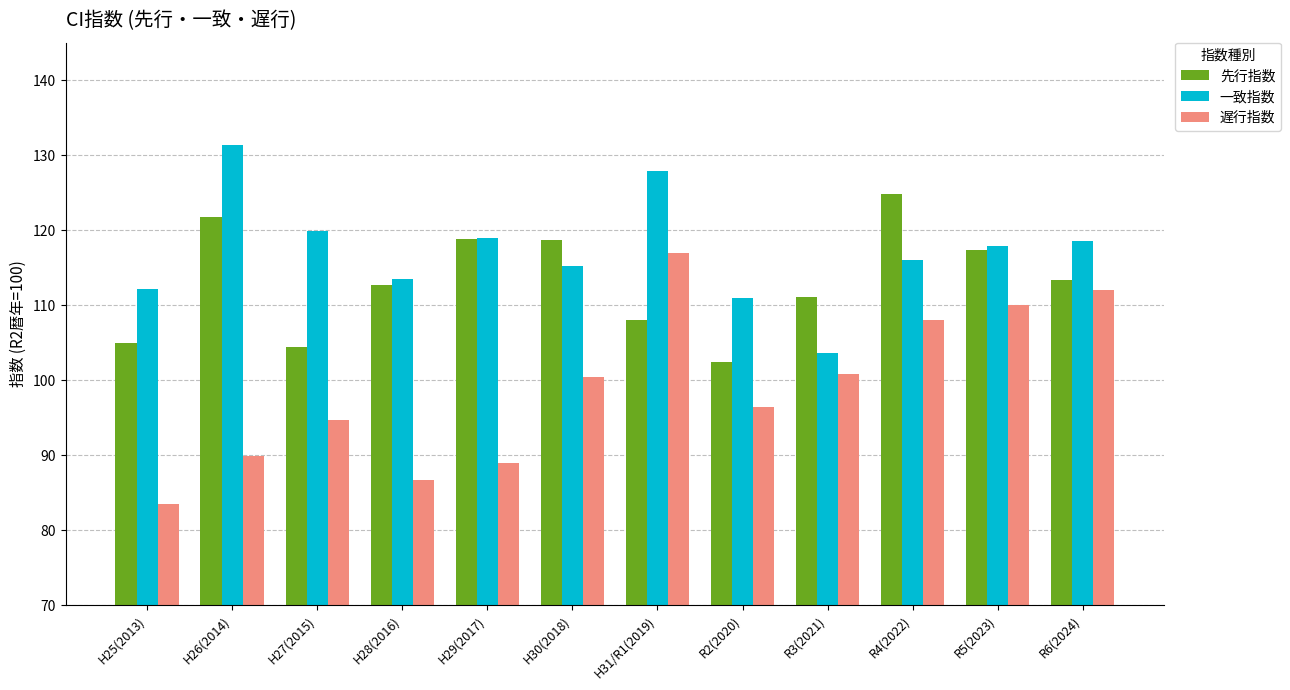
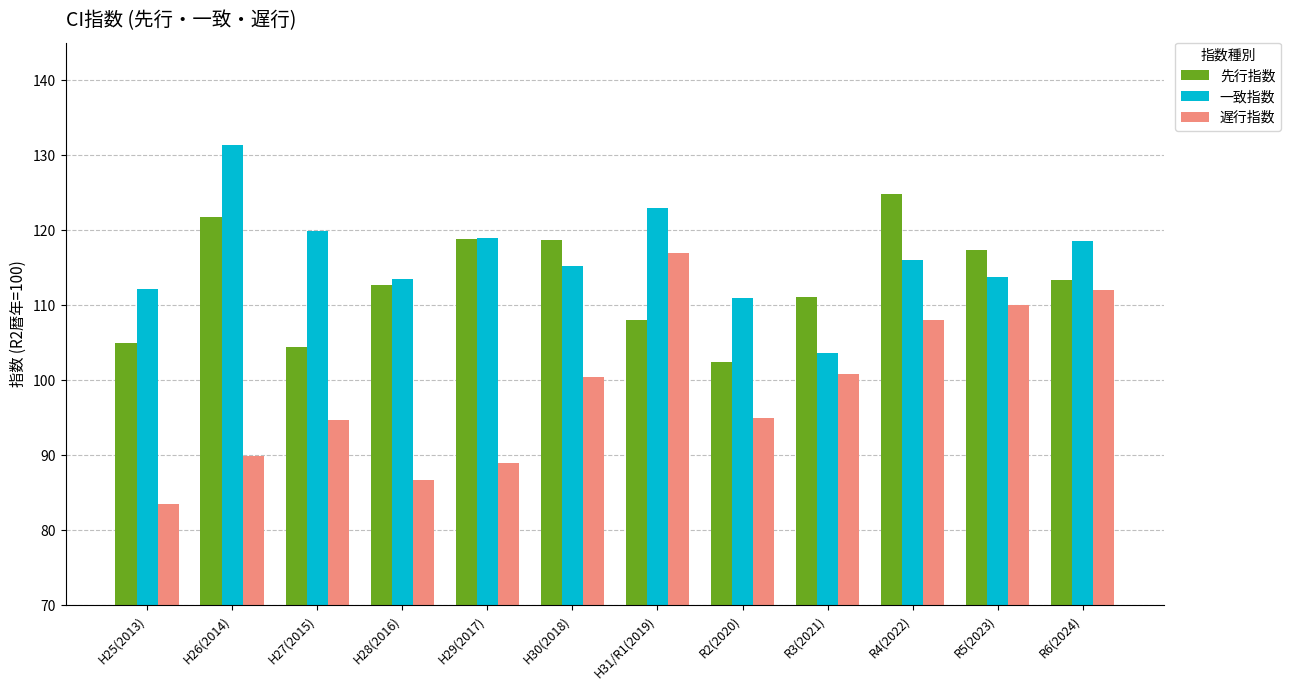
  {
    "先行指数": {
      "H25(2013)": 105,
      "H26(2014)": 122,
      "H27(2015)": 104,
      "H28(2016)": 113,
      "H29(2017)": 119,
      "H30(2018)": 119,
      "H31/R1(2019)": 108,
      "R2(2020)": 102,
      "R3(2021)": 111,
      "R4(2022)": 125,
      "R5(2023)": 117,
      "R6(2024)": 113
    },
    "一致指数": {
      "H25(2013)": 112,
      "H26(2014)": 131,
      "H27(2015)": 120,
      "H28(2016)": 114,
      "H29(2017)": 119,
      "H30(2018)": 115,
-     "H31/R1(2019)": 128,
+     "H31/R1(2019)": 123,
      "R2(2020)": 111,
      "R3(2021)": 104,
      "R4(2022)": 116,
-     "R5(2023)": 118,
+     "R5(2023)": 114,
      "R6(2024)": 119
    },
    "遅行指数": {
      "H25(2013)": 84,
      "H26(2014)": 90,
      "H27(2015)": 95,
      "H28(2016)": 87,
      "H29(2017)": 89,
      "H30(2018)": 100,
      "H31/R1(2019)": 117,
-     "R2(2020)": 96,
+     "R2(2020)": 95,
      "R3(2021)": 101,
      "R4(2022)": 108,
      "R5(2023)": 110,
      "R6(2024)": 112
    }
  }
